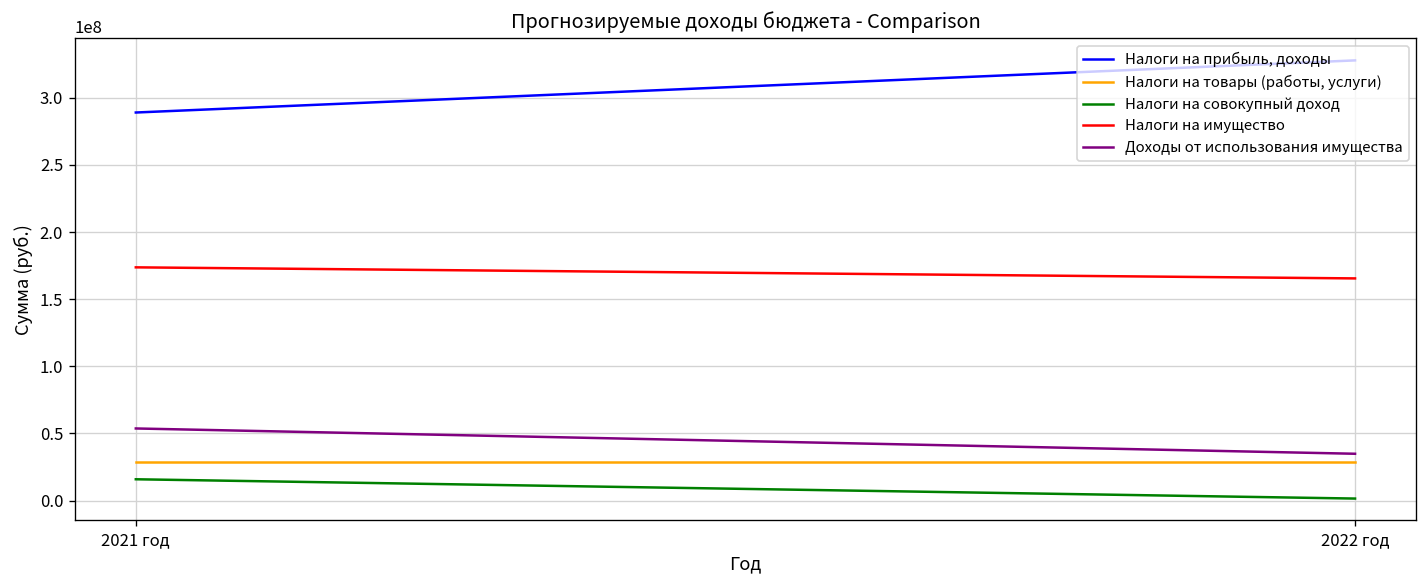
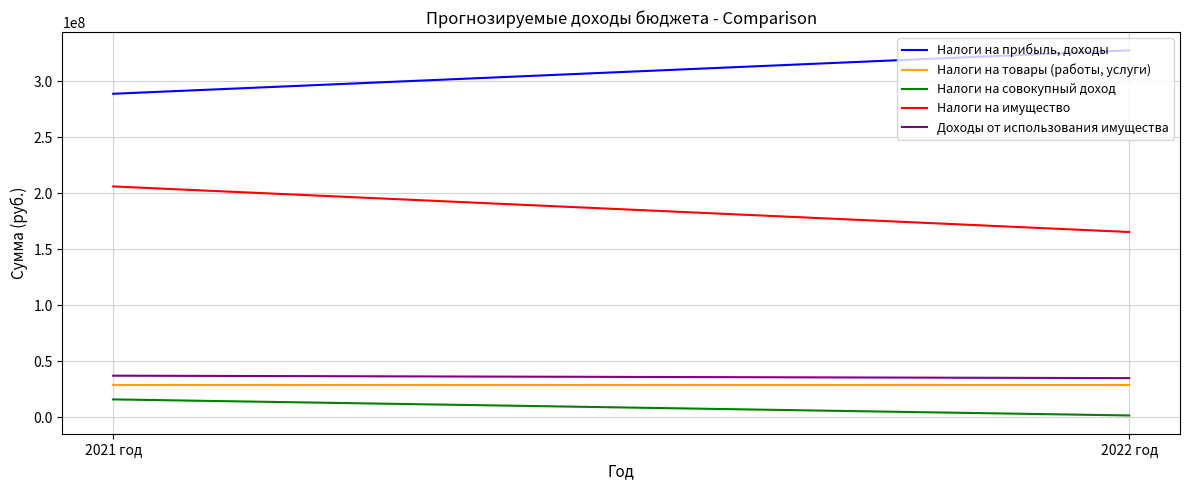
  {
    "Налоги на прибыль, доходы": {
      "2021 год": 289000000
    },
    "Налоги на товары (работы, услуги)": {
      "2021 год": 29000000,
      "2022 год": 29000000
    },
    "Налоги на совокупный доход": {
      "2021 год": 16000000,
      "2022 год": 2000000
    },
    "Налоги на имущество": {
-     "2021 год": 174000000,
+     "2021 год": 206000000,
      "2022 год": 165000000
    },
    "Доходы от использования имущества": {
-     "2021 год": 54000000,
+     "2021 год": 37000000,
      "2022 год": 35000000
    }
  }
